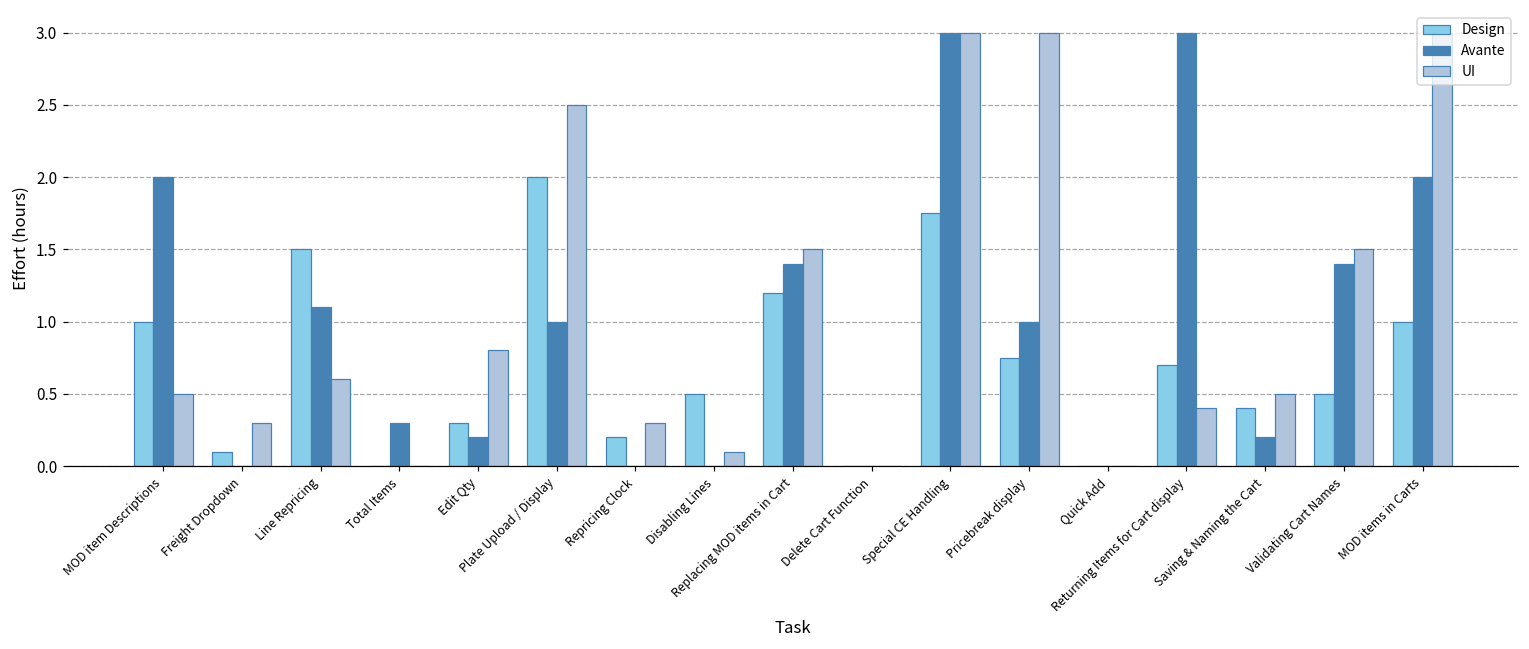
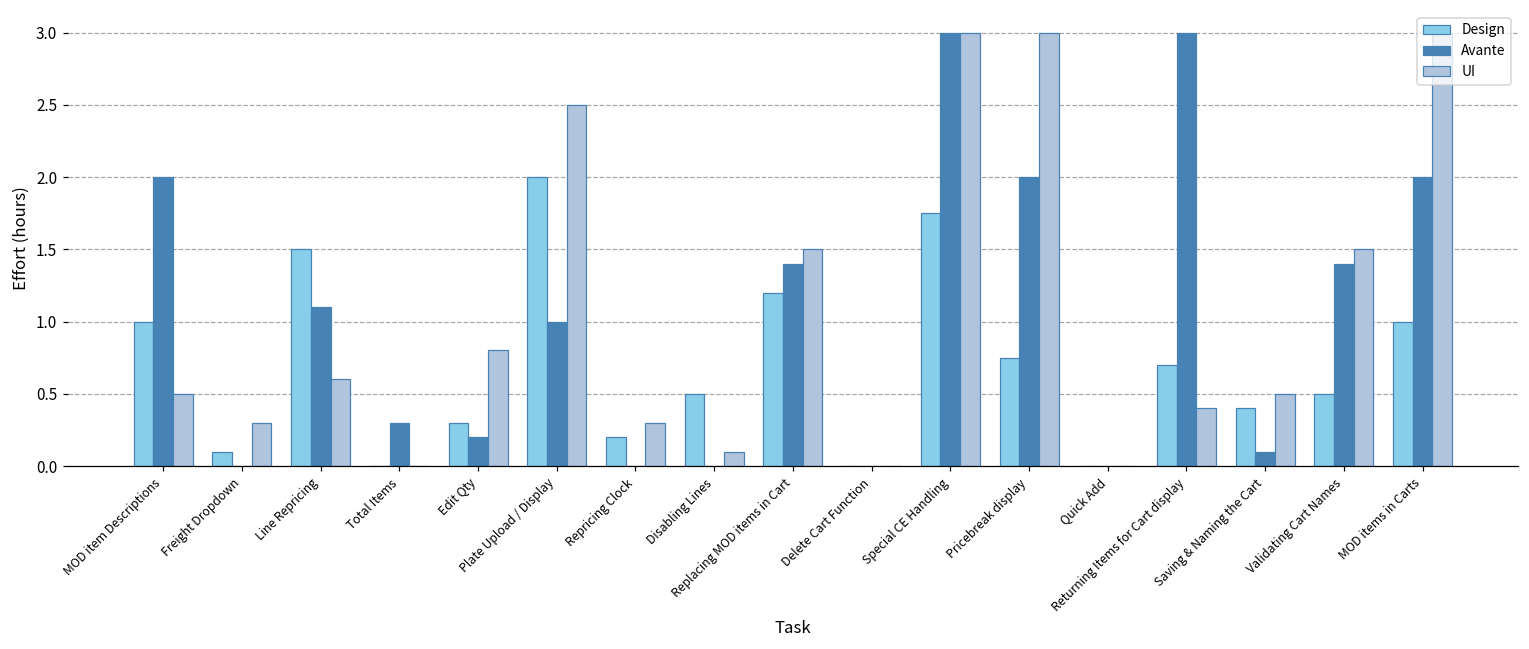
  {
    "Avante": {
      "MOD item Descriptions": 2.0,
      "Freight Dropdown": 0.0,
      "Line Repricing": 1.1,
      "Total Items": 0.3,
      "Edit Qty": 0.2,
      "Plate Upload / Display": 1.0,
      "Repricing Clock": 0.0,
      "Disabling Lines": 0.0,
      "Replacing MOD items in Cart": 1.4,
      "Delete Cart Function": 0.0,
      "Special CE Handling": 3.0,
-     "Pricebreak display": 1,
+     "Pricebreak display": 2,
      "Quick Add": 0.0,
      "Returning Items for Cart display": 3.0,
-     "Saving & Naming the Cart": 0.2,
+     "Saving & Naming the Cart": 0.1,
      "Validating Cart Names": 1.4,
      "MOD items in Carts": 2.0
    }
  }
